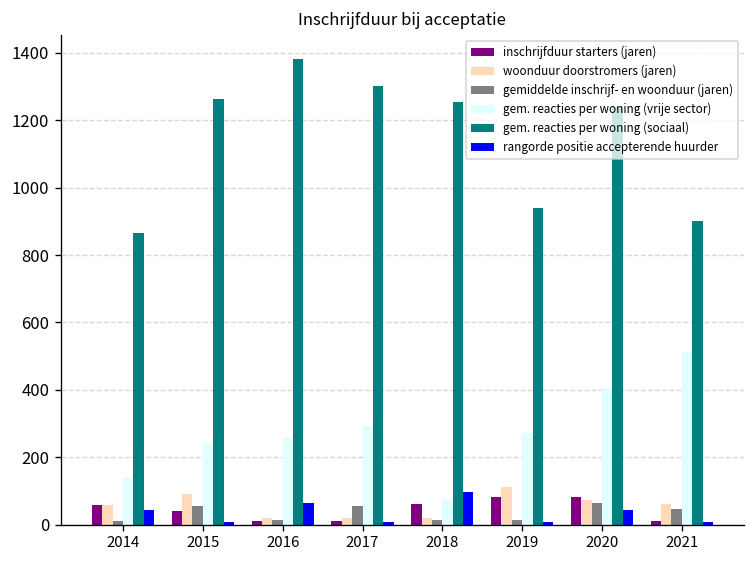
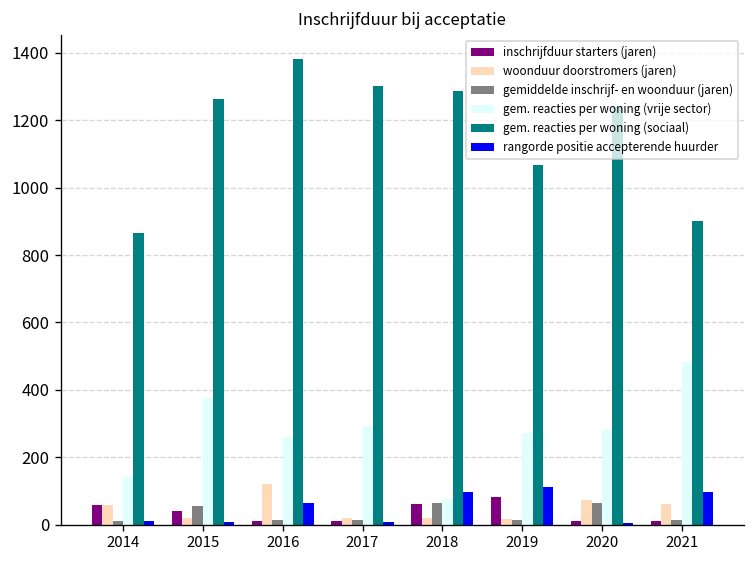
  {
    "inschrijfduur starters (jaren)": {
      "2014": 60,
      "2015": 40,
      "2016": 10,
      "2017": 10,
      "2018": 60,
      "2019": 80,
-     "2020": 80,
+     "2020": 10,
      "2021": 10
    },
    "woonduur doorstromers (jaren)": {
      "2014": 60,
-     "2015": 90,
-     "2016": 20,
+     "2015": 20,
+     "2016": 120,
      "2017": 20,
      "2018": 20,
-     "2019": 110,
+     "2019": 20,
      "2020": 70,
      "2021": 60
    },
    "gemiddelde inschrijf- en woonduur (jaren)": {
      "2014": 10,
      "2015": 50,
      "2016": 10,
-     "2017": 60,
-     "2018": 10,
+     "2017": 20,
+     "2018": 60,
      "2019": 10,
      "2020": 60,
-     "2021": 50
+     "2021": 10
    },
    "gem. reacties per woning (vrije sector)": {
      "2014": 140,
-     "2015": 240,
+     "2015": 380,
      "2016": 260,
      "2017": 290,
      "2018": 80,
      "2019": 270,
-     "2020": 410,
-     "2021": 510
+     "2020": 280,
+     "2021": 480
    },
    "gem. reacties per woning (sociaal)": {
      "2014": 870,
      "2015": 1260,
      "2016": 1380,
      "2017": 1300,
-     "2018": 1260,
-     "2019": 940,
+     "2018": 1290,
+     "2019": 1070,
      "2021": 900
    },
    "rangorde positie accepterende huurder": {
-     "2014": 40,
+     "2014": 10,
      "2016": 70,
      "2018": 100,
-     "2019": 10,
-     "2020": 40,
-     "2021": 10
+     "2019": 110,
+     "2020": 10,
+     "2021": 100
    }
  }
